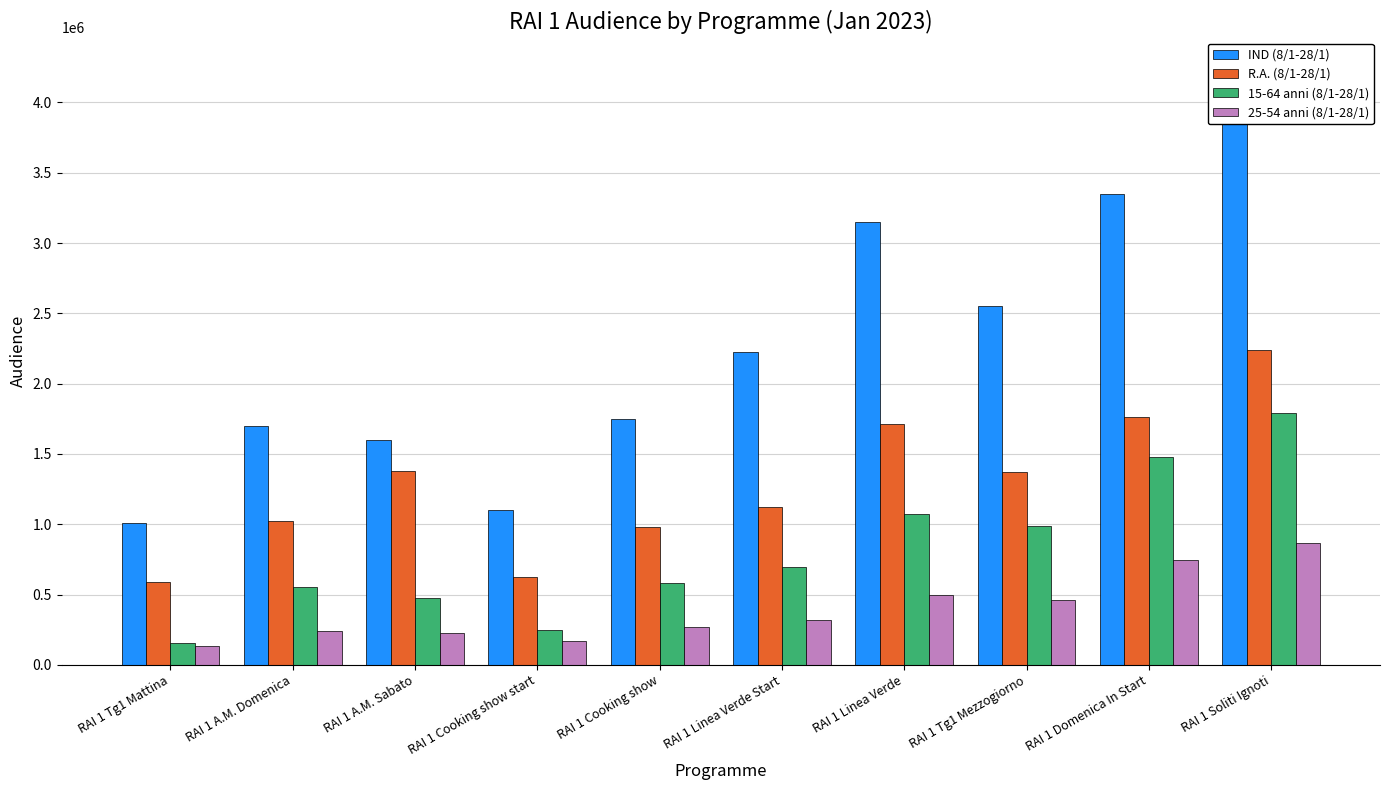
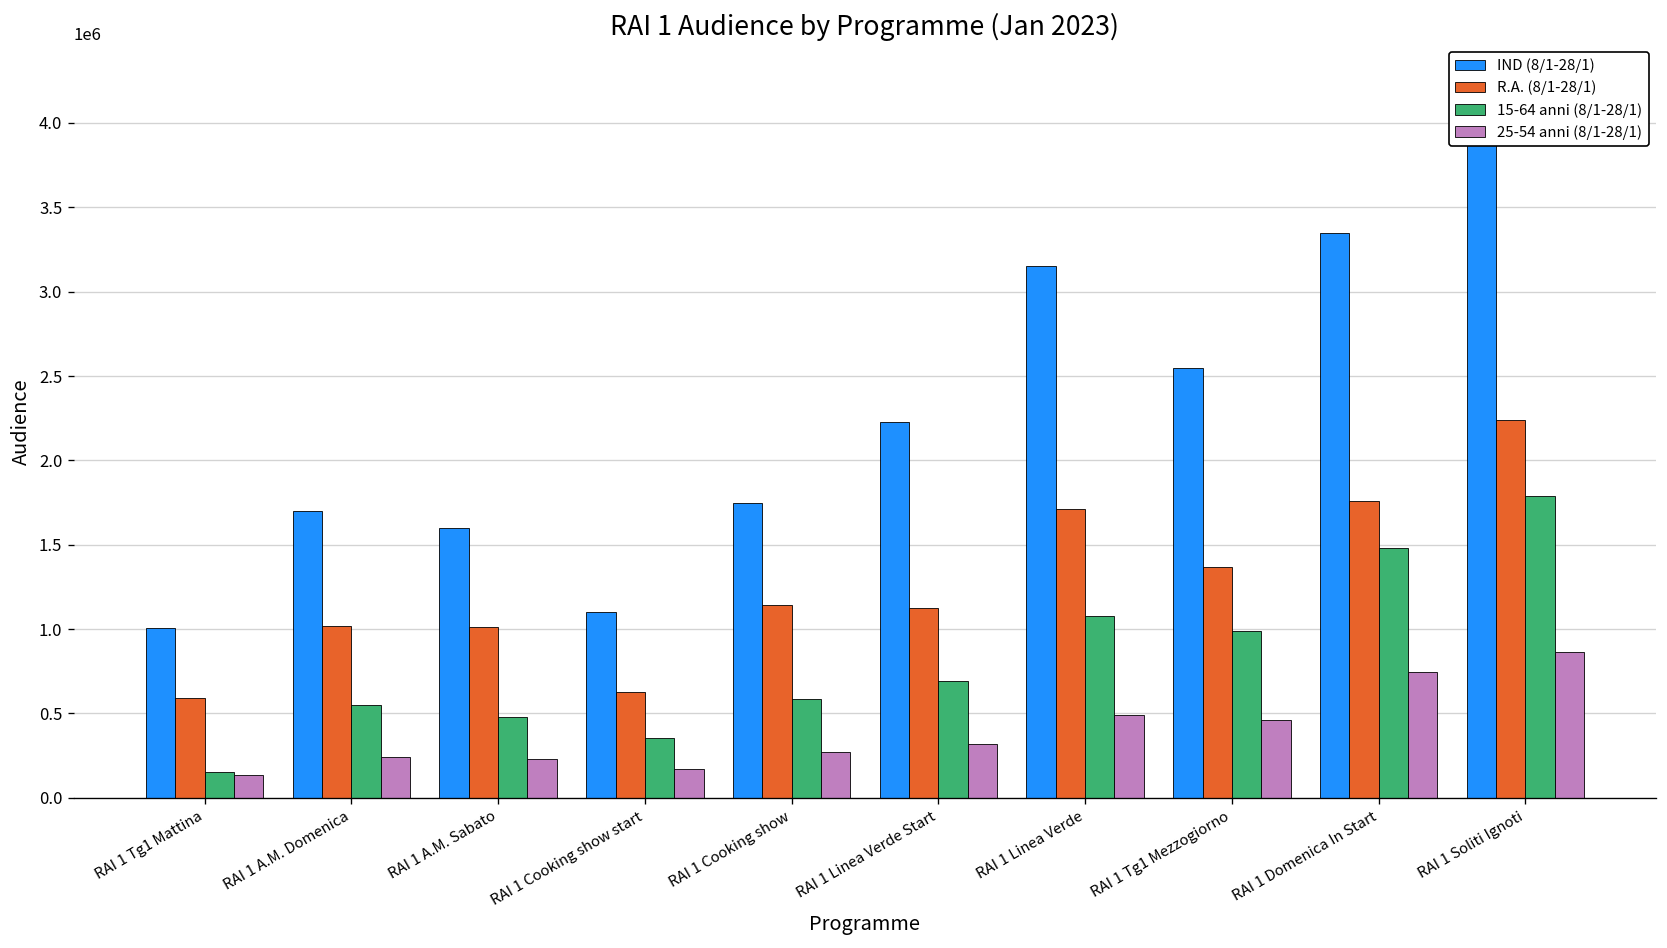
  {
    "IND (8/1-28/1)": {
      "RAI 1 Tg1 Mattina": 1010000,
      "RAI 1 A.M. Domenica": 1700000,
      "RAI 1 A.M. Sabato": 1600000,
      "RAI 1 Cooking show start": 1100000,
      "RAI 1 Cooking show": 1750000,
      "RAI 1 Linea Verde Start": 2230000,
      "RAI 1 Linea Verde": 3150000,
      "RAI 1 Tg1 Mezzogiorno": 2550000,
      "RAI 1 Domenica In Start": 3350000
    },
    "R.A. (8/1-28/1)": {
      "RAI 1 Tg1 Mattina": 590000,
      "RAI 1 A.M. Domenica": 1020000,
-     "RAI 1 A.M. Sabato": 1380000,
+     "RAI 1 A.M. Sabato": 1010000,
      "RAI 1 Cooking show start": 630000,
-     "RAI 1 Cooking show": 980000,
+     "RAI 1 Cooking show": 1140000,
      "RAI 1 Linea Verde Start": 1120000,
      "RAI 1 Linea Verde": 1710000,
      "RAI 1 Tg1 Mezzogiorno": 1370000,
      "RAI 1 Domenica In Start": 1760000,
      "RAI 1 Soliti Ignoti": 2240000
    },
    "15-64 anni (8/1-28/1)": {
      "RAI 1 Tg1 Mattina": 150000,
      "RAI 1 A.M. Domenica": 550000,
      "RAI 1 A.M. Sabato": 480000,
-     "RAI 1 Cooking show start": 250000,
+     "RAI 1 Cooking show start": 350000,
      "RAI 1 Cooking show": 580000,
      "RAI 1 Linea Verde Start": 690000,
      "RAI 1 Linea Verde": 1070000,
      "RAI 1 Tg1 Mezzogiorno": 990000,
      "RAI 1 Domenica In Start": 1480000,
      "RAI 1 Soliti Ignoti": 1790000
    },
    "25-54 anni (8/1-28/1)": {
      "RAI 1 Tg1 Mattina": 140000,
      "RAI 1 A.M. Domenica": 240000,
      "RAI 1 A.M. Sabato": 230000,
      "RAI 1 Cooking show start": 170000,
      "RAI 1 Cooking show": 270000,
      "RAI 1 Linea Verde Start": 320000,
      "RAI 1 Linea Verde": 490000,
      "RAI 1 Tg1 Mezzogiorno": 460000,
      "RAI 1 Domenica In Start": 740000,
      "RAI 1 Soliti Ignoti": 860000
    }
  }
